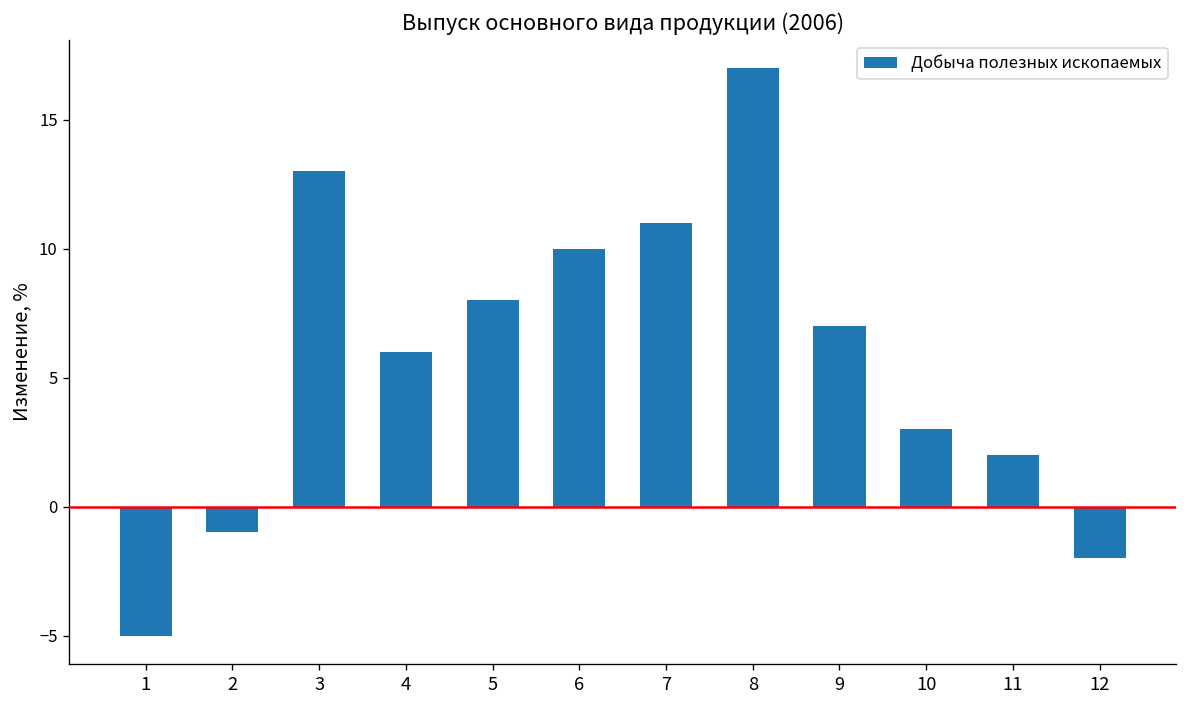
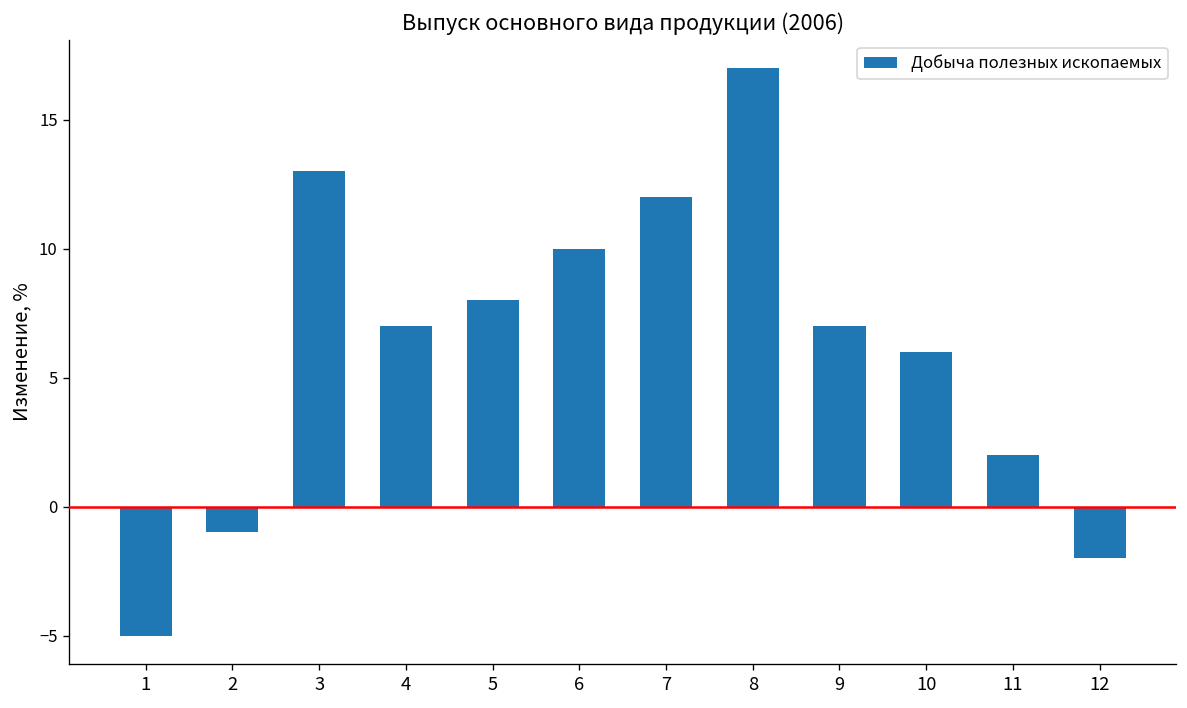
  {
    "1": -5,
    "2": -1,
    "3": 13,
-   "4": 6,
+   "4": 7,
    "5": 8,
    "6": 10,
-   "7": 11,
+   "7": 12,
    "8": 17,
    "9": 7,
-   "10": 3,
+   "10": 6,
    "11": 2,
    "12": -2
  }
